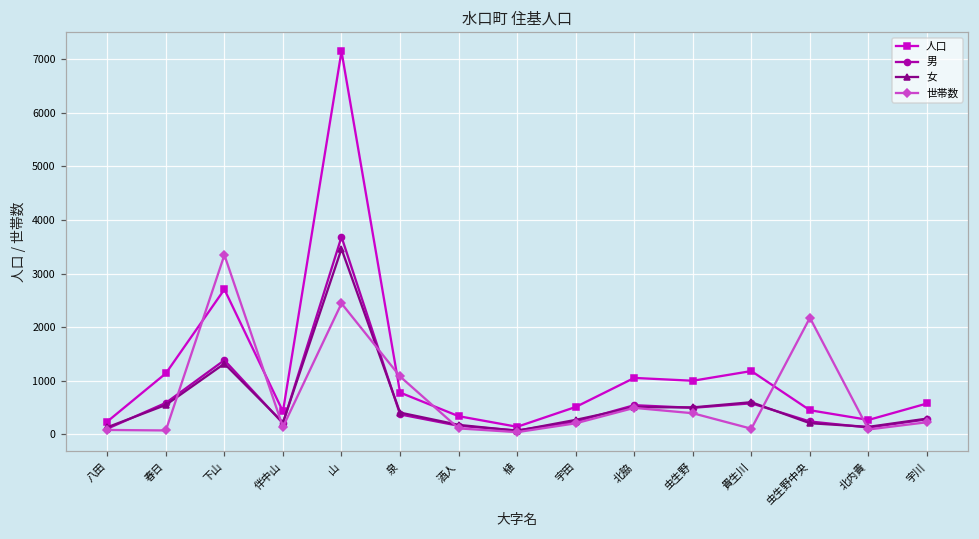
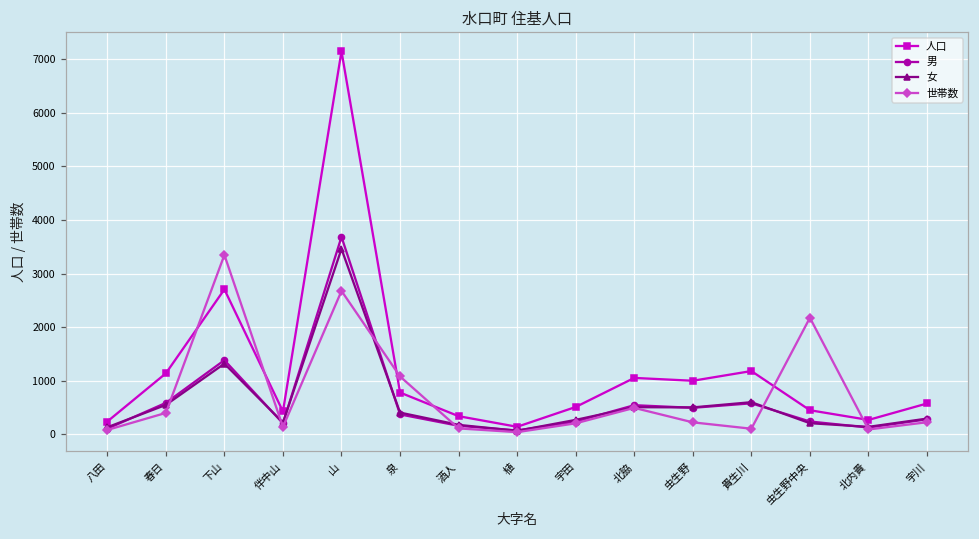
  {
    "世帯数": {
-     "春日": 100,
+     "春日": 400,
      "下山": 3300,
      "伴中山": 100,
-     "山": 2400,
+     "山": 2700,
      "泉": 1100,
-     "虫生野": 400,
+     "虫生野": 200,
      "貴生川": 100,
      "虫生野中央": 2200,
      "宇川": 200
    }
  }
